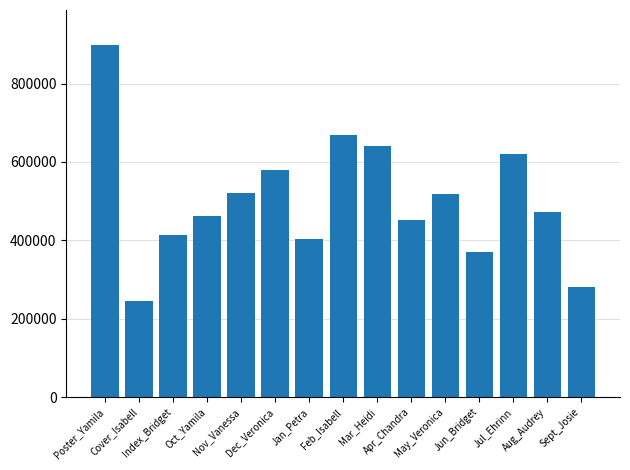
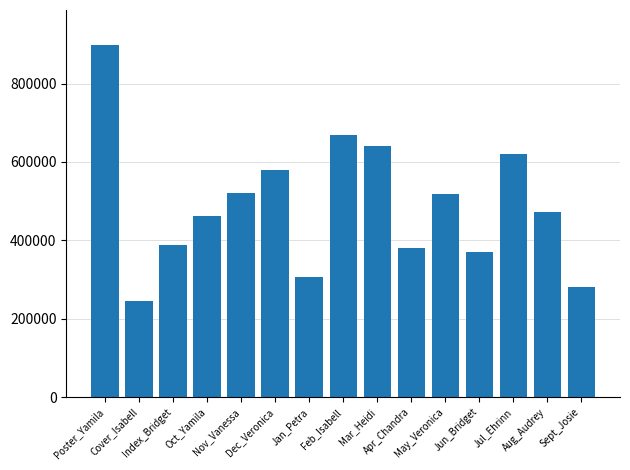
  {
    "Poster_Yamila": 900000,
    "Cover_Isabell": 250000,
-   "Index_Bridget": 410000,
+   "Index_Bridget": 390000,
    "Oct_Yamila": 460000,
    "Nov_Vanessa": 520000,
    "Dec_Veronica": 580000,
-   "Jan_Petra": 400000,
+   "Jan_Petra": 310000,
    "Feb_Isabell": 670000,
    "Mar_Heidi": 640000,
-   "Apr_Chandra": 450000,
+   "Apr_Chandra": 380000,
    "May_Veronica": 520000,
    "Jun_Bridget": 370000,
    "Jul_Ehrinn": 620000,
    "Aug_Audrey": 470000,
    "Sept_Josie": 280000
  }
